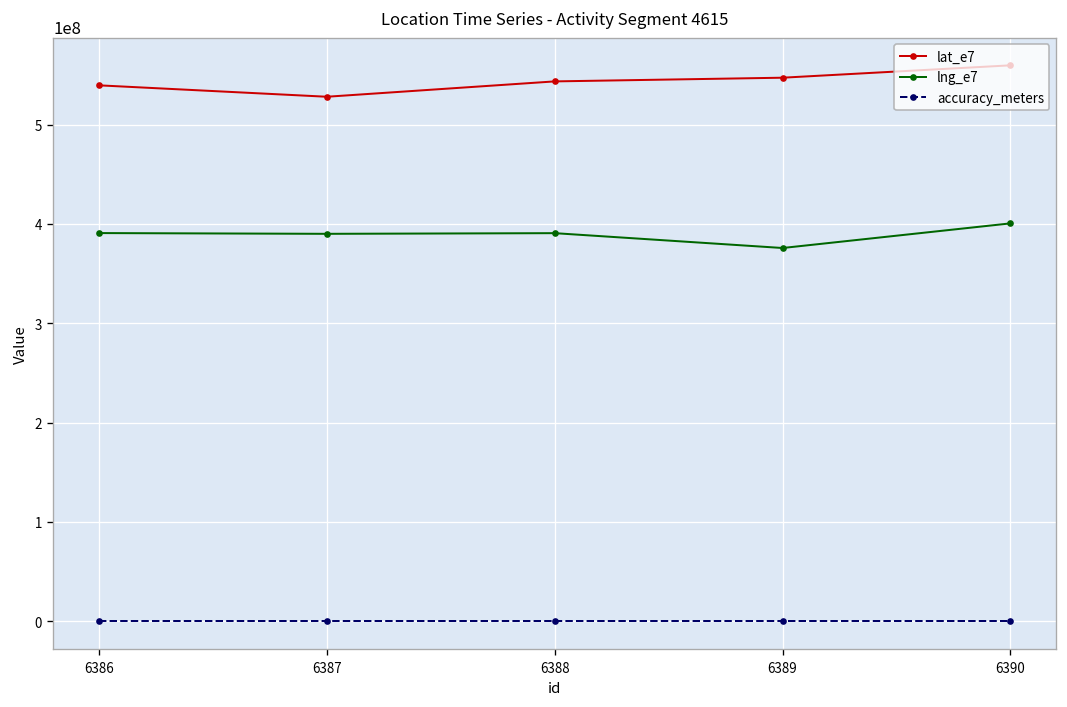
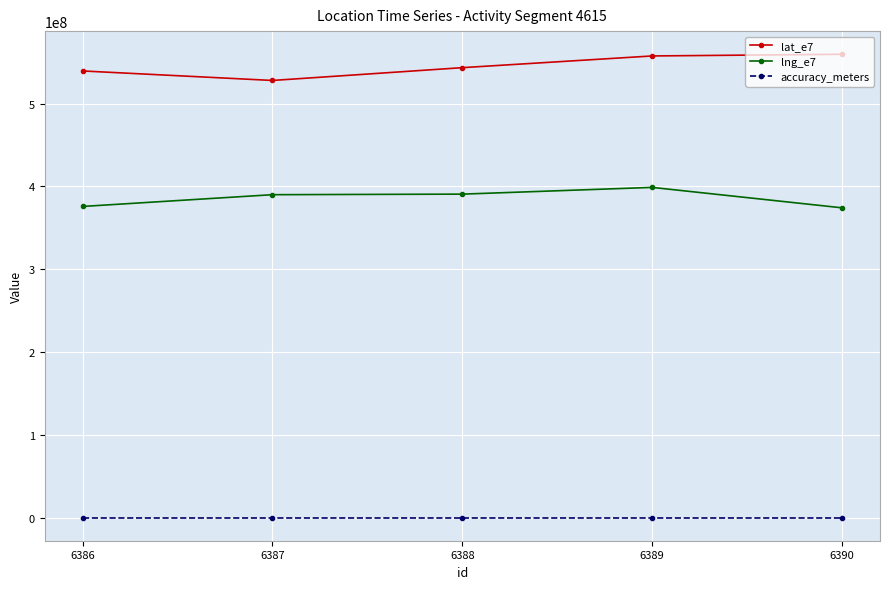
  {
    "lat_e7": {
      "6386": 540000000,
      "6387": 530000000,
      "6388": 540000000,
-     "6389": 550000000
+     "6389": 560000000
    },
    "lng_e7": {
-     "6386": 390000000,
+     "6386": 380000000,
      "6387": 390000000,
      "6388": 390000000,
-     "6389": 380000000,
-     "6390": 400000000
+     "6389": 400000000,
+     "6390": 370000000
    },
    "accuracy_meters": {
      "6386": 0,
      "6387": 0,
      "6388": 0,
      "6389": 0,
      "6390": 0
    }
  }
